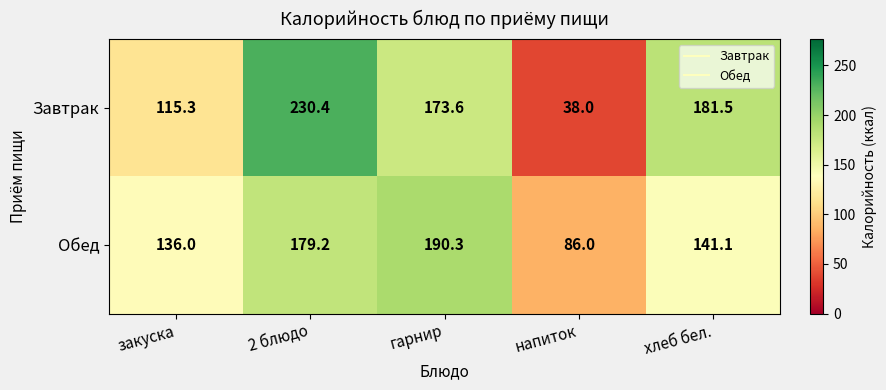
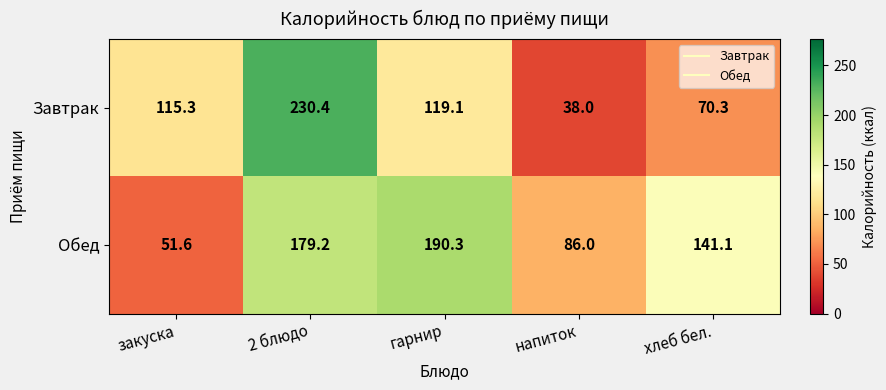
  {
    "Завтрак": {
      "закуска": 115.3,
      "2 блюдо": 230.4,
-     "гарнир": 173.6,
+     "гарнир": 119.1,
      "напиток": 38.0,
-     "хлеб бел.": 181.5
+     "хлеб бел.": 70.3
    },
    "Обед": {
-     "закуска": 136.0,
+     "закуска": 51.6,
      "2 блюдо": 179.2,
      "гарнир": 190.3,
      "напиток": 86.0,
      "хлеб бел.": 141.1
    }
  }
